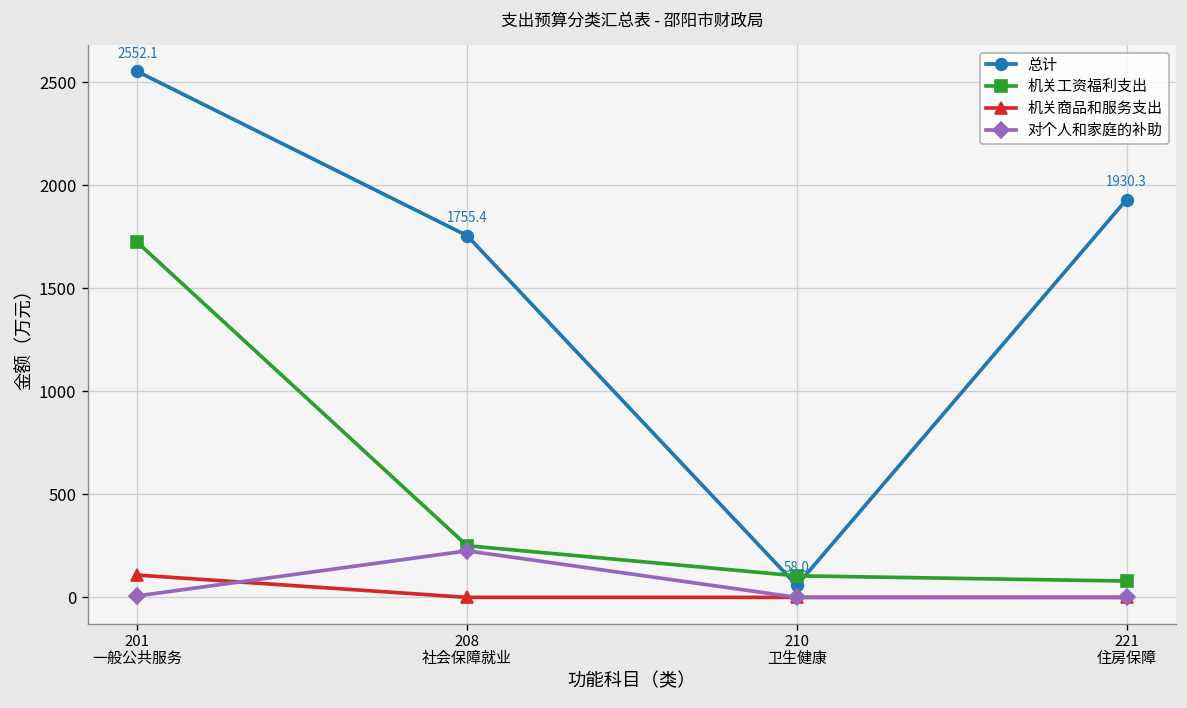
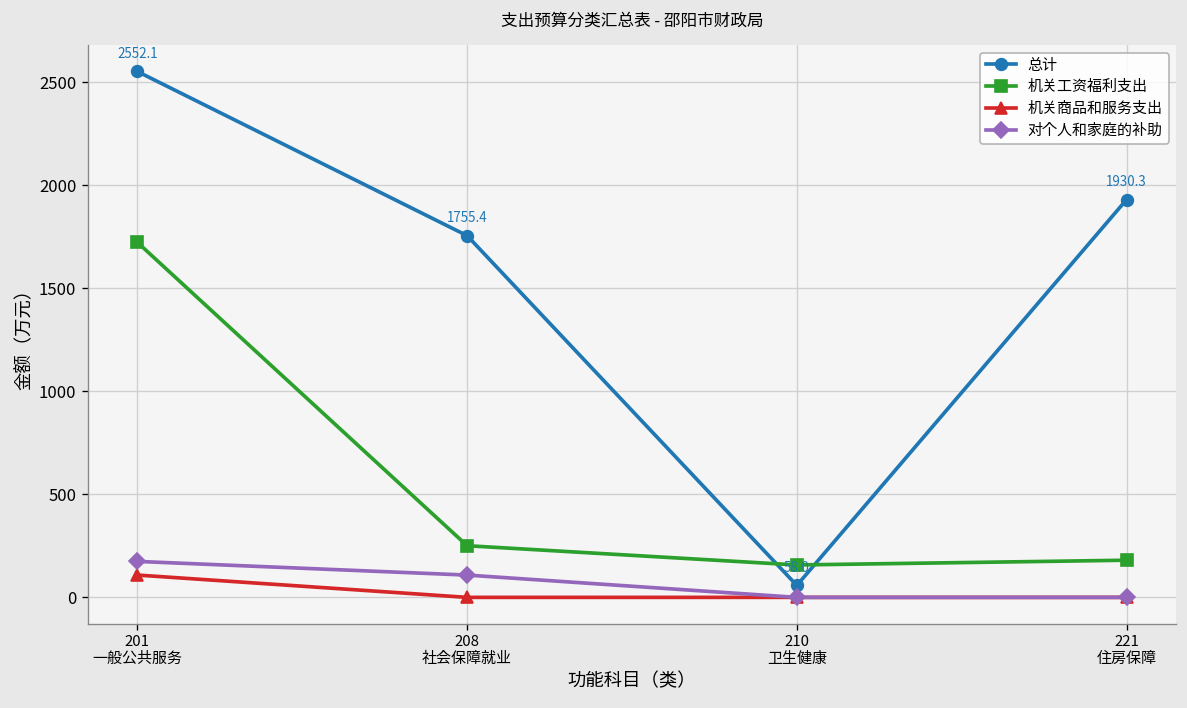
  {
    "总计": {
      "201 一般公共服务": 2552.1,
      "208 社会保障就业": 1755.4,
      "221 住房保障": 1930.3
    },
    "机关工资福利支出": {
      "201 一般公共服务": 1720,
      "208 社会保障就业": 250,
-     "210 卫生健康": 100,
-     "221 住房保障": 80
+     "210 卫生健康": 160,
+     "221 住房保障": 180
    },
    "机关商品和服务支出": {
      "201 一般公共服务": 110,
      "208 社会保障就业": 0
    },
    "对个人和家庭的补助": {
-     "201 一般公共服务": 10,
-     "208 社会保障就业": 230
+     "201 一般公共服务": 170,
+     "208 社会保障就业": 110
    }
  }
